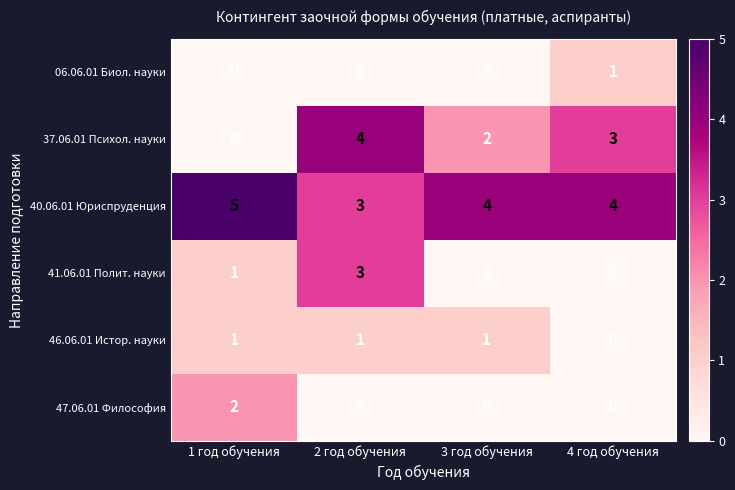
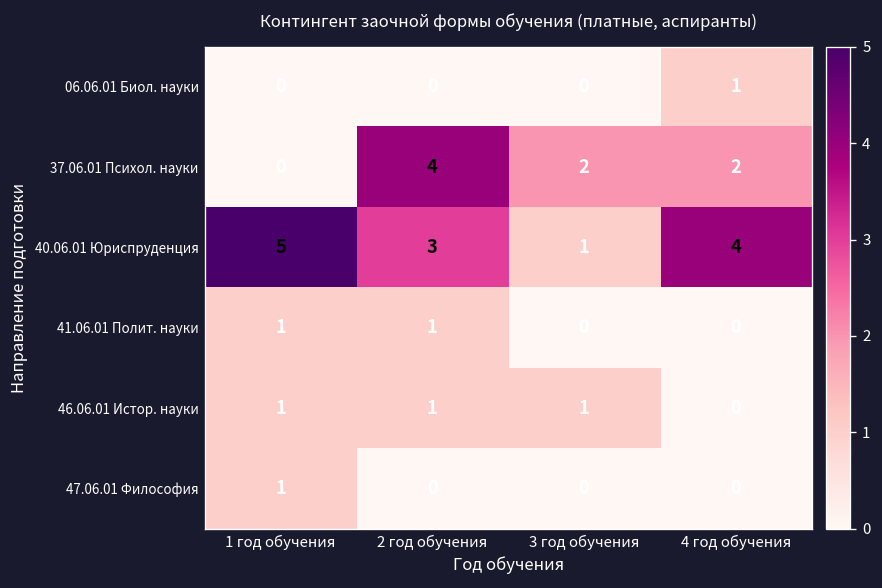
  {
    "06.06.01 Биол. науки": {
      "4 год обучения": 1
    },
    "37.06.01 Психол. науки": {
      "2 год обучения": 4,
      "3 год обучения": 2,
-     "4 год обучения": 3
+     "4 год обучения": 2
    },
    "40.06.01 Юриспруденция": {
      "1 год обучения": 5,
      "2 год обучения": 3,
-     "3 год обучения": 4,
+     "3 год обучения": 1,
      "4 год обучения": 4
    },
    "41.06.01 Полит. науки": {
      "1 год обучения": 1,
-     "2 год обучения": 3
+     "2 год обучения": 1
    },
    "46.06.01 Истор. науки": {
      "1 год обучения": 1,
      "2 год обучения": 1,
      "3 год обучения": 1
    },
    "47.06.01 Философия": {
-     "1 год обучения": 2
+     "1 год обучения": 1
    }
  }
